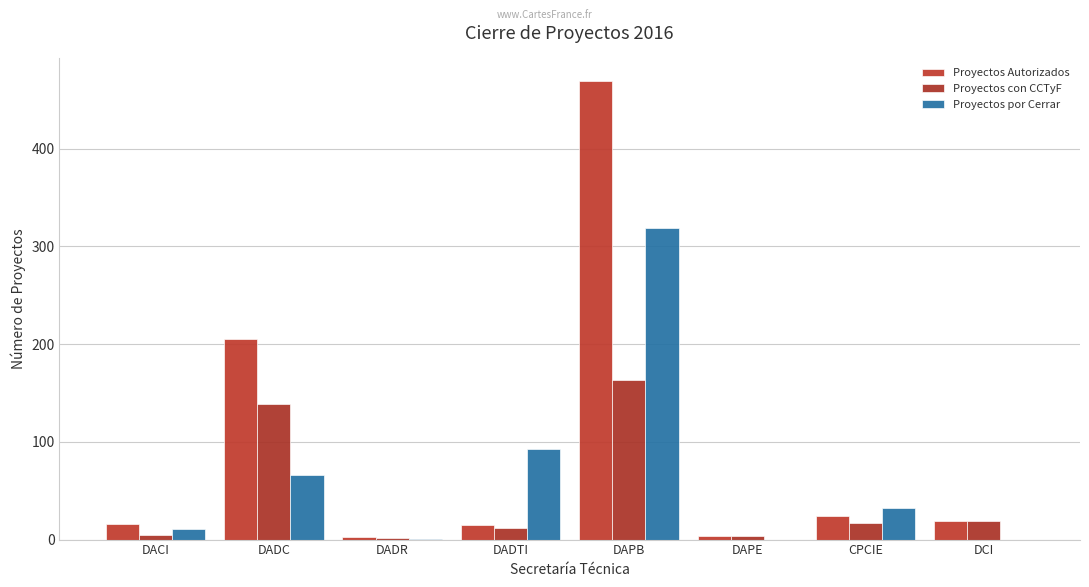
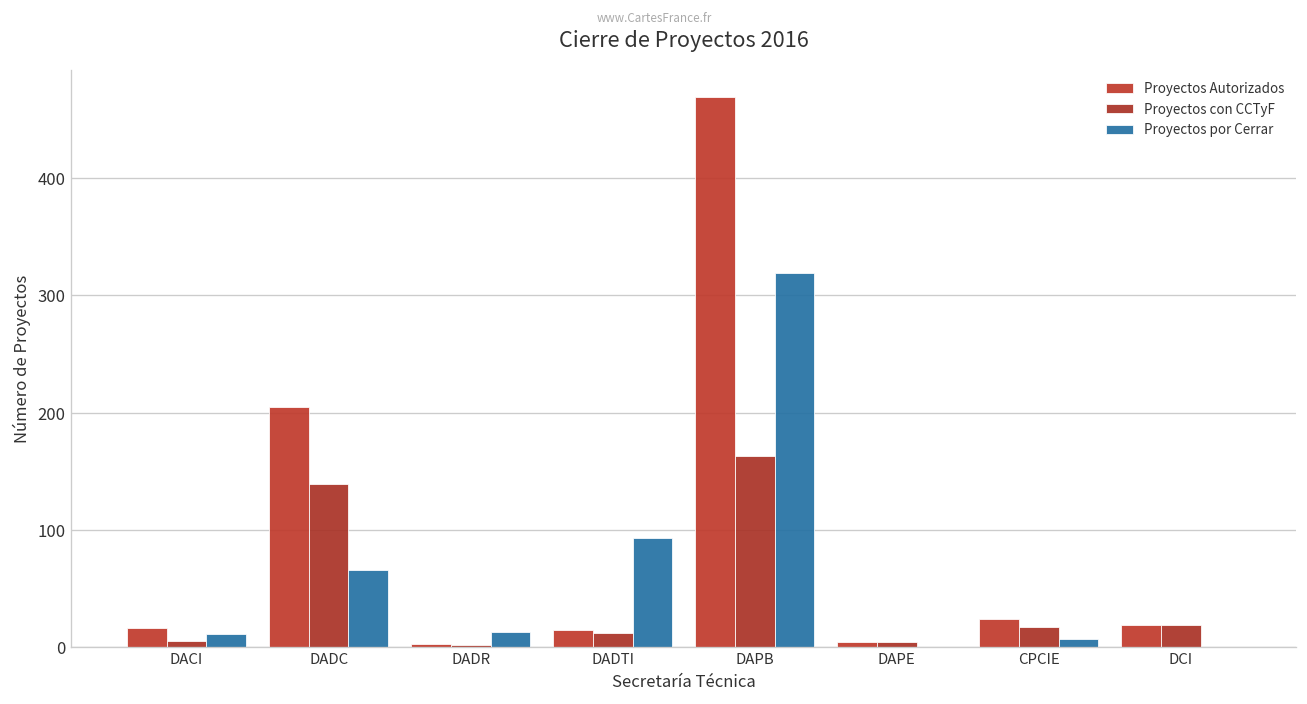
  {
    "Proyectos por Cerrar": {
      "DACI": 10,
      "DADC": 70,
-     "DADR": 0,
+     "DADR": 10,
      "DADTI": 90,
      "DAPB": 320,
      "DAPE": 0,
-     "CPCIE": 30,
+     "CPCIE": 10,
      "DCI": 0
    }
  }
